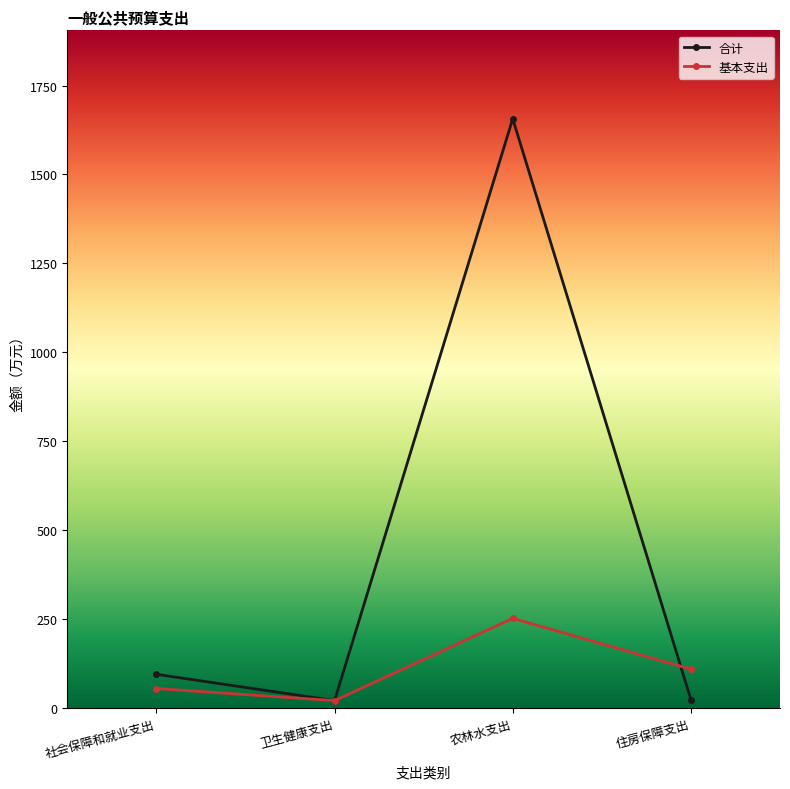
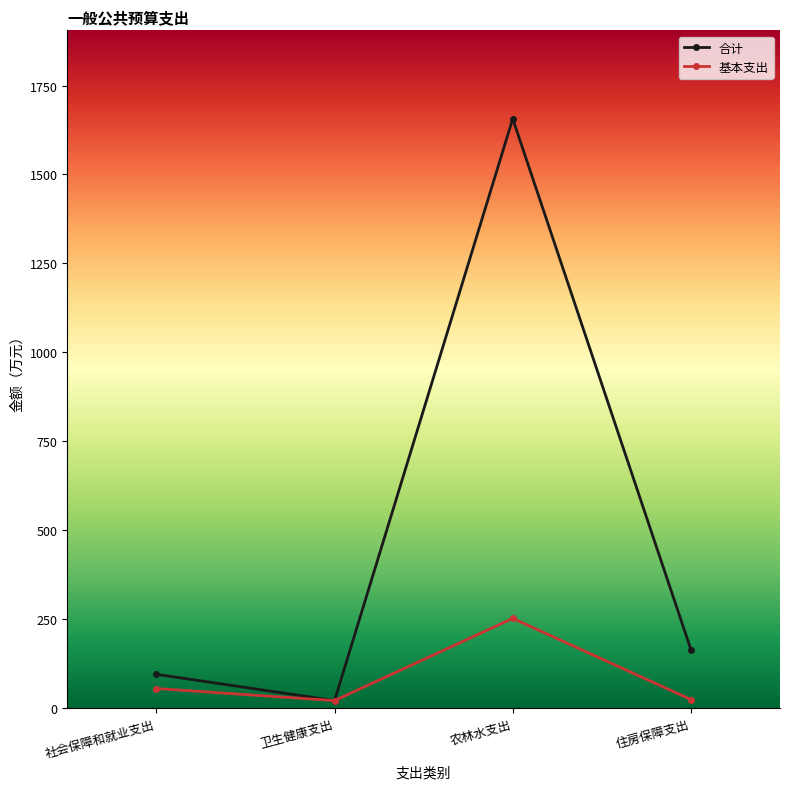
  {
    "合计": {
      "社会保障和就业支出": 90,
      "农林水支出": 1660,
-     "住房保障支出": 20
+     "住房保障支出": 160
    },
    "基本支出": {
      "社会保障和就业支出": 50,
      "农林水支出": 250,
-     "住房保障支出": 110
+     "住房保障支出": 20
    }
  }
